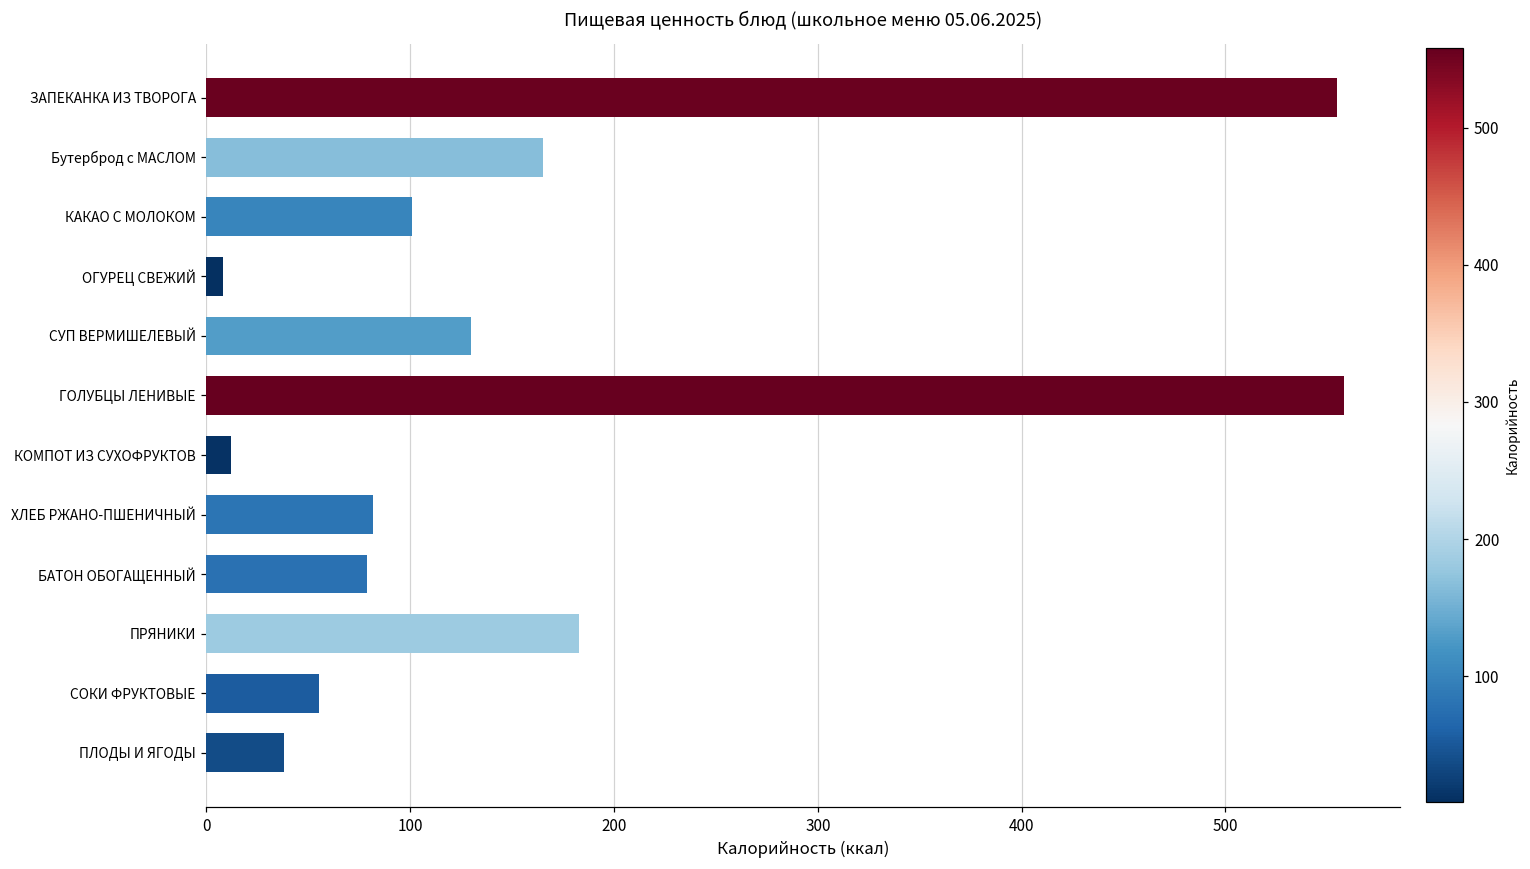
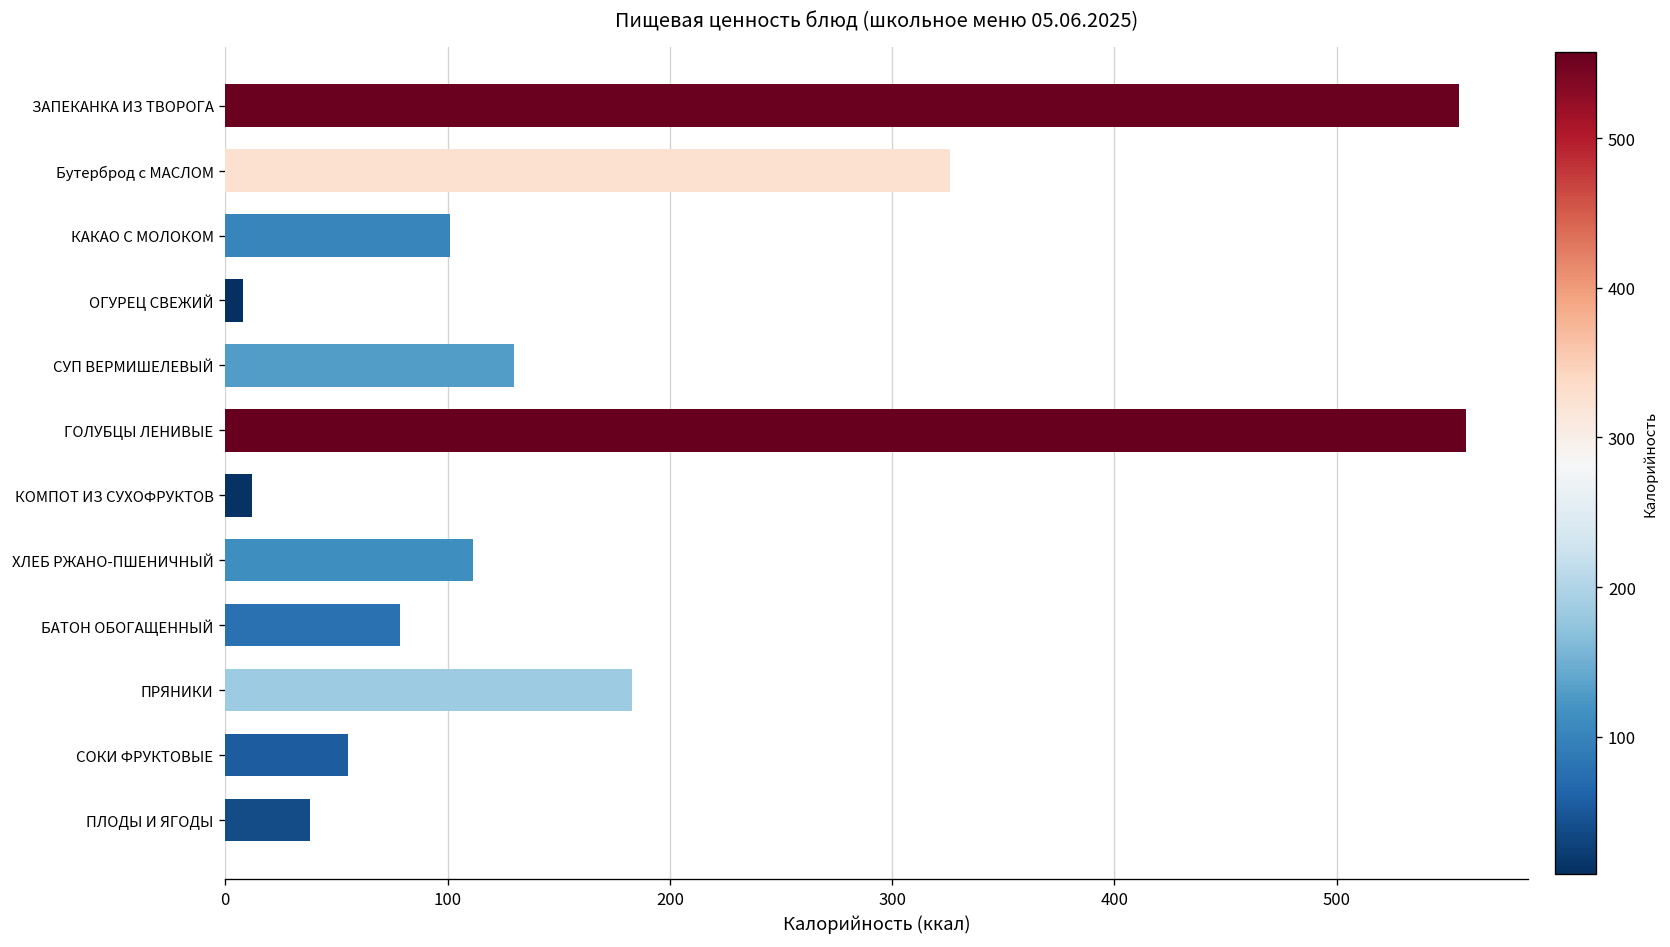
  {
    "ЗАПЕКАНКА ИЗ ТВОРОГА": 555,
-   "Бутерброд с МАСЛОМ": 165,
+   "Бутерброд с МАСЛОМ": 326,
    "КАКАО С МОЛОКОМ": 101,
    "ОГУРЕЦ СВЕЖИЙ": 8,
    "СУП ВЕРМИШЕЛЕВЫЙ": 130,
    "ГОЛУБЦЫ ЛЕНИВЫЕ": 558,
    "КОМПОТ ИЗ СУХОФРУКТОВ": 12,
-   "ХЛЕБ РЖАНО-ПШЕНИЧНЫЙ": 82,
+   "ХЛЕБ РЖАНО-ПШЕНИЧНЫЙ": 111,
    "БАТОН ОБОГАЩЕННЫЙ": 79,
    "ПРЯНИКИ": 183,
    "СОКИ ФРУКТОВЫЕ": 55,
    "ПЛОДЫ И ЯГОДЫ": 38
  }
